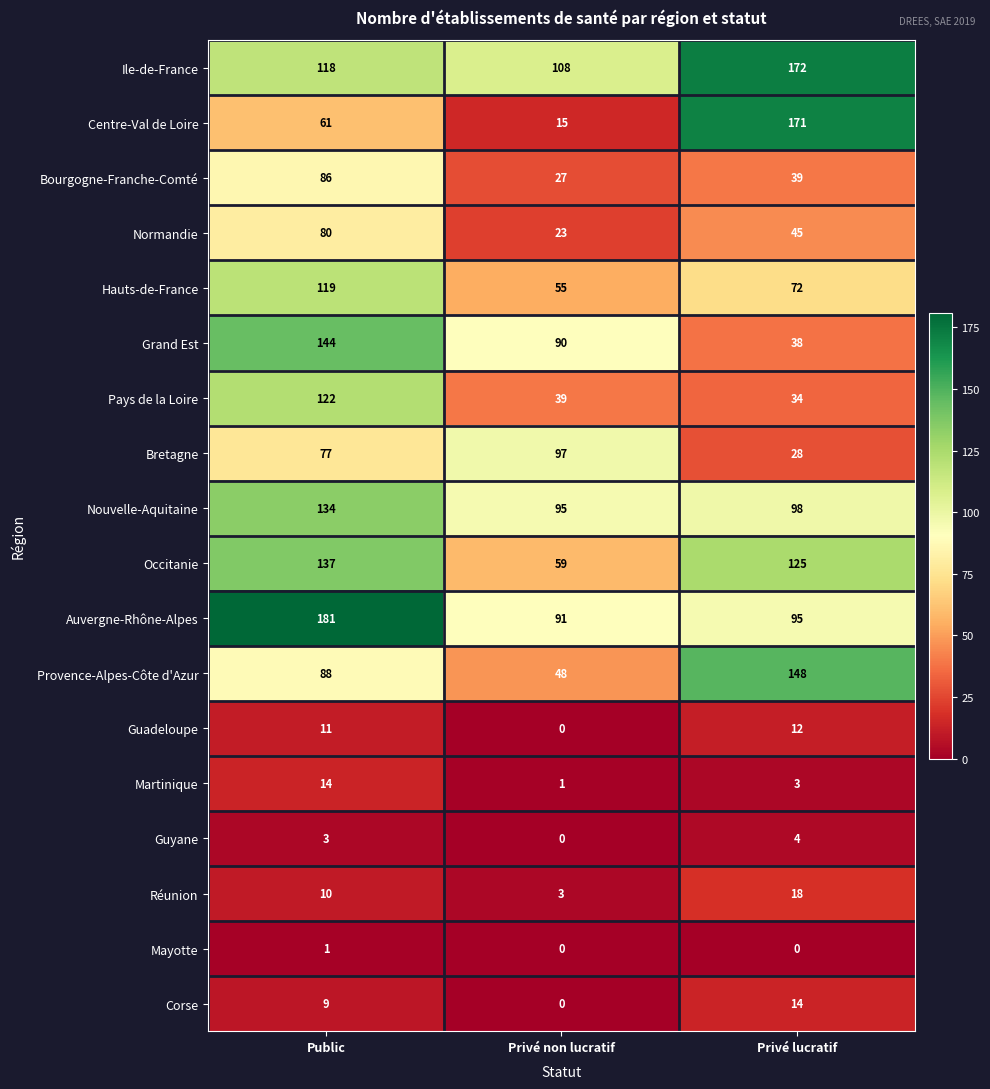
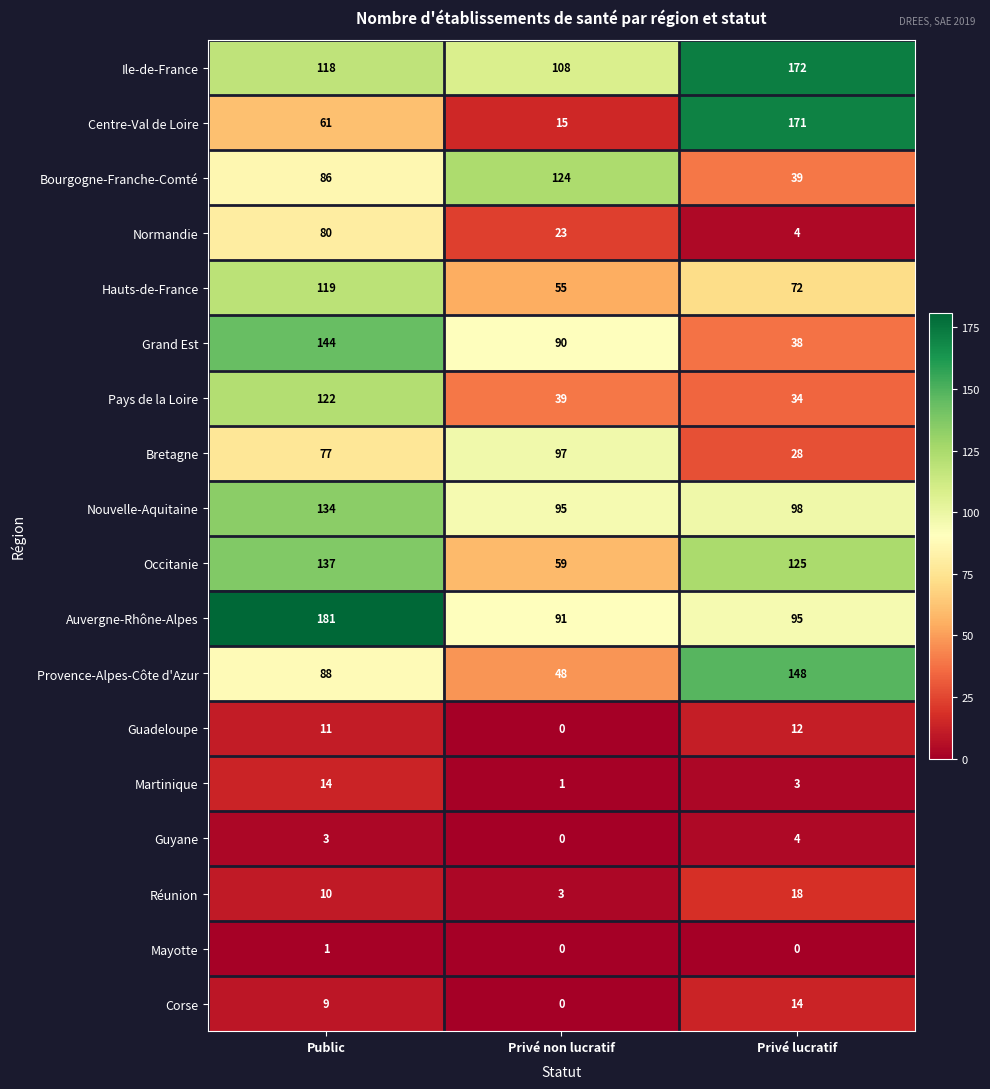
  {
    "Ile-de-France": {
      "Public": 118,
      "Privé non lucratif": 108,
      "Privé lucratif": 172
    },
    "Centre-Val de Loire": {
      "Public": 61,
      "Privé non lucratif": 15,
      "Privé lucratif": 171
    },
    "Bourgogne-Franche-Comté": {
      "Public": 86,
-     "Privé non lucratif": 27,
+     "Privé non lucratif": 124,
      "Privé lucratif": 39
    },
    "Normandie": {
      "Public": 80,
      "Privé non lucratif": 23,
-     "Privé lucratif": 45
+     "Privé lucratif": 4
    },
    "Hauts-de-France": {
      "Public": 119,
      "Privé non lucratif": 55,
      "Privé lucratif": 72
    },
    "Grand Est": {
      "Public": 144,
      "Privé non lucratif": 90,
      "Privé lucratif": 38
    },
    "Pays de la Loire": {
      "Public": 122,
      "Privé non lucratif": 39,
      "Privé lucratif": 34
    },
    "Bretagne": {
      "Public": 77,
      "Privé non lucratif": 97,
      "Privé lucratif": 28
    },
    "Nouvelle-Aquitaine": {
      "Public": 134,
      "Privé non lucratif": 95,
      "Privé lucratif": 98
    },
    "Occitanie": {
      "Public": 137,
      "Privé non lucratif": 59,
      "Privé lucratif": 125
    },
    "Auvergne-Rhône-Alpes": {
      "Public": 181,
      "Privé non lucratif": 91,
      "Privé lucratif": 95
    },
    "Provence-Alpes-Côte d'Azur": {
      "Public": 88,
      "Privé non lucratif": 48,
      "Privé lucratif": 148
    },
    "Guadeloupe": {
      "Public": 11,
      "Privé non lucratif": 0,
      "Privé lucratif": 12
    },
    "Martinique": {
      "Public": 14,
      "Privé non lucratif": 1,
      "Privé lucratif": 3
    },
    "Guyane": {
      "Public": 3,
      "Privé non lucratif": 0,
      "Privé lucratif": 4
    },
    "Réunion": {
      "Public": 10,
      "Privé non lucratif": 3,
      "Privé lucratif": 18
    },
    "Mayotte": {
      "Public": 1,
      "Privé non lucratif": 0,
      "Privé lucratif": 0
    },
    "Corse": {
      "Public": 9,
      "Privé non lucratif": 0,
      "Privé lucratif": 14
    }
  }
